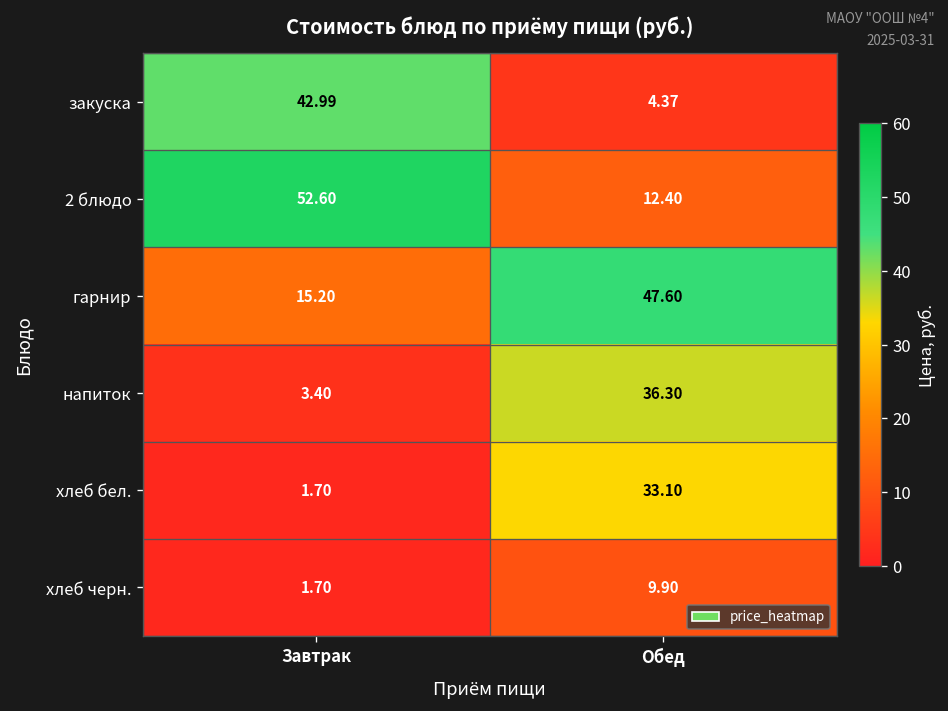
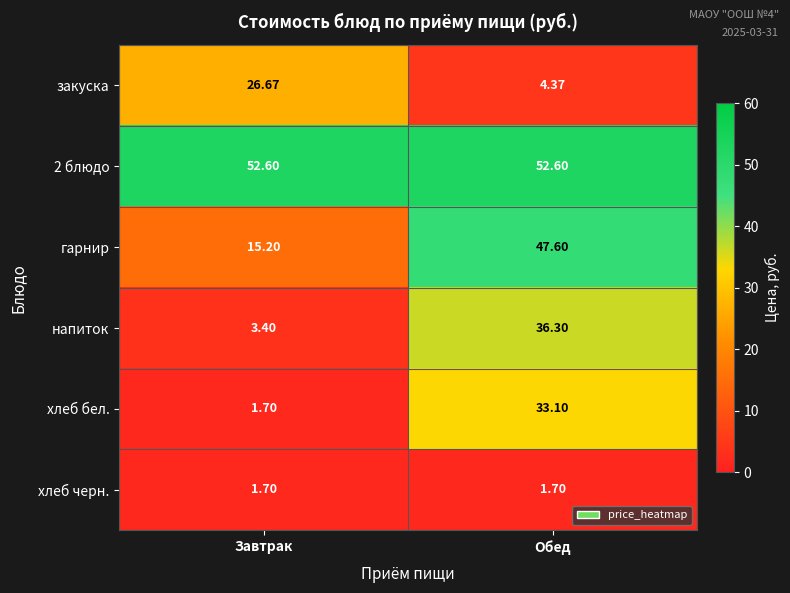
  {
    "закуска": {
-     "Завтрак": 42.99,
+     "Завтрак": 26.67,
      "Обед": 4.37
    },
    "2 блюдо": {
      "Завтрак": 52.60,
-     "Обед": 12.40
+     "Обед": 52.60
    },
    "гарнир": {
      "Завтрак": 15.20,
      "Обед": 47.60
    },
    "напиток": {
      "Завтрак": 3.40,
      "Обед": 36.30
    },
    "хлеб бел.": {
      "Завтрак": 1.70,
      "Обед": 33.10
    },
    "хлеб черн.": {
      "Завтрак": 1.70,
-     "Обед": 9.90
+     "Обед": 1.70
    }
  }
